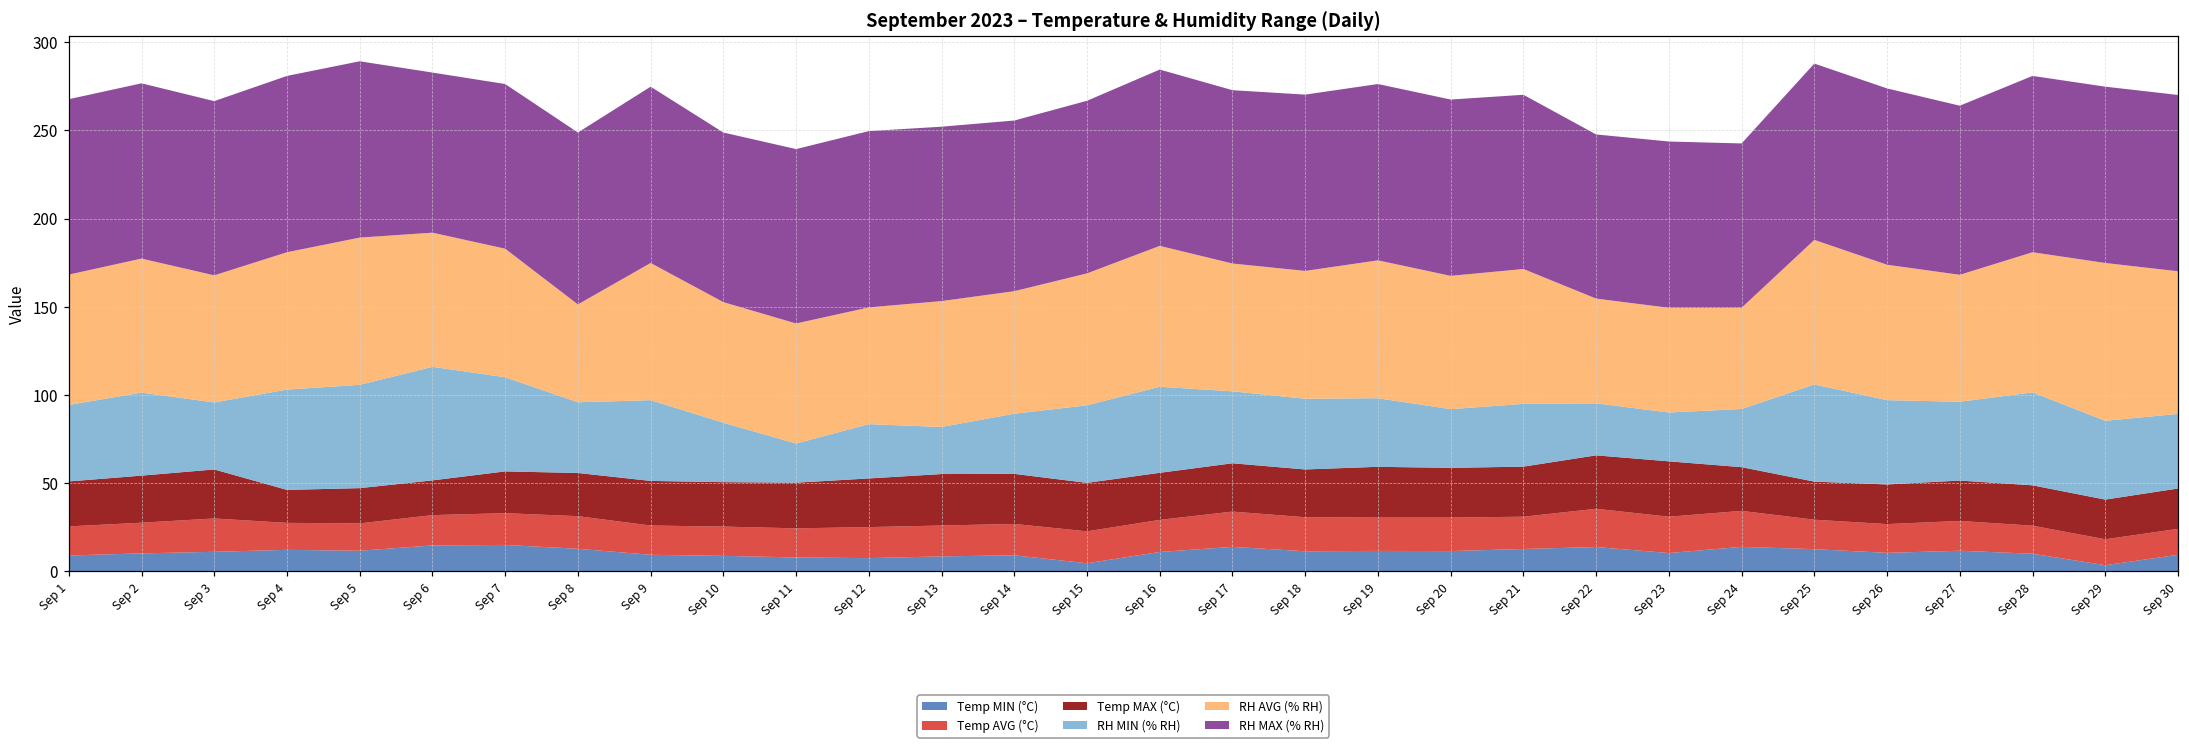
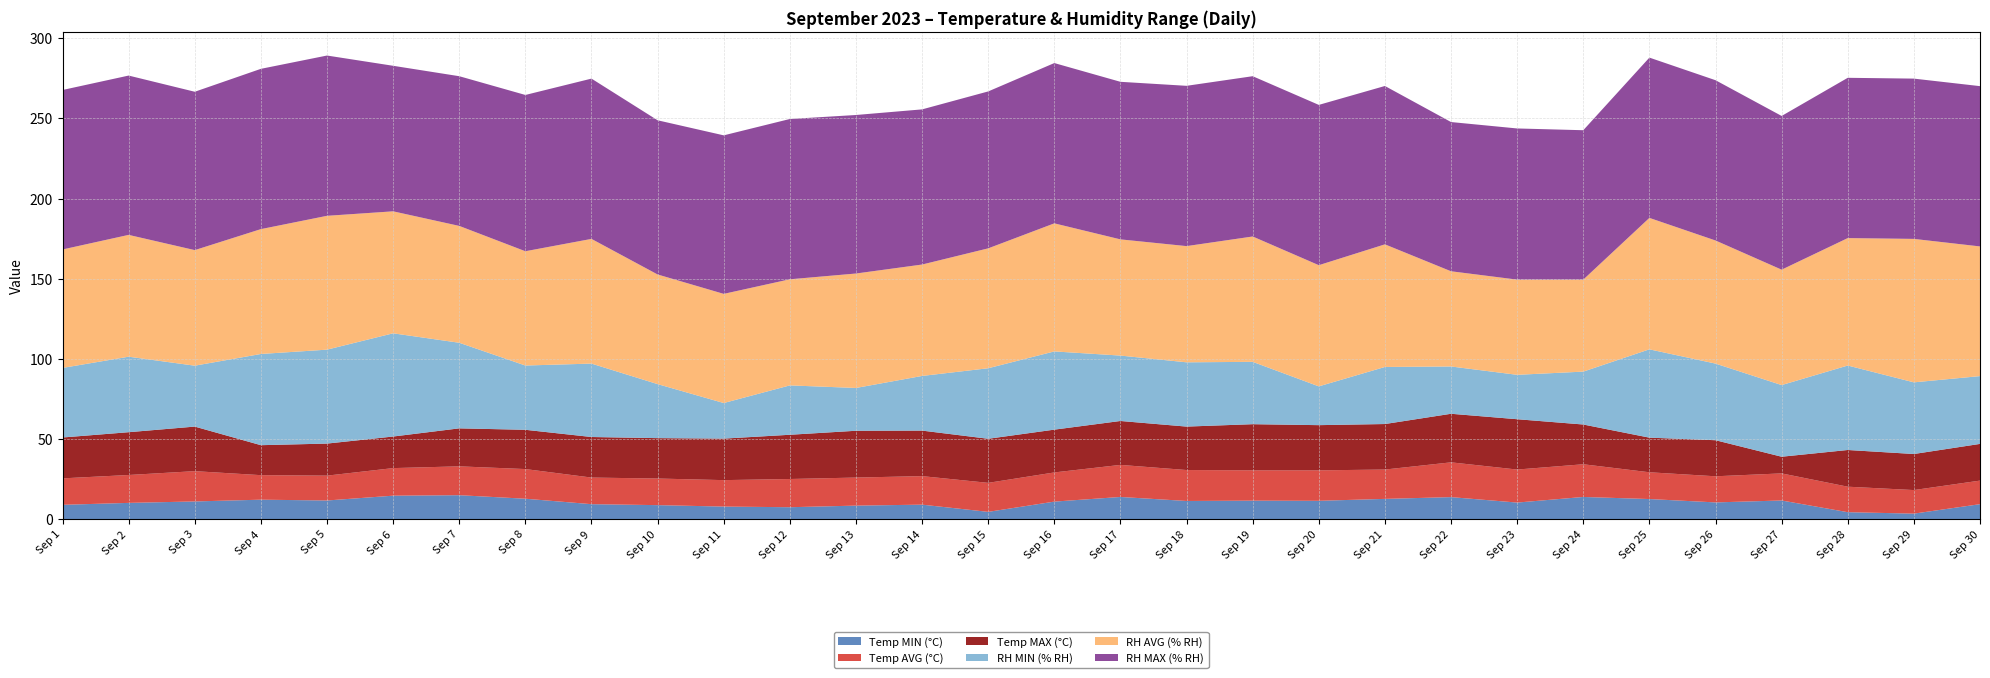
  {
    "Temp MIN (°C)": {
      "Sep 1": 9,
      "Sep 2": 10,
      "Sep 3": 11,
      "Sep 4": 12,
      "Sep 5": 12,
      "Sep 6": 15,
      "Sep 7": 15,
      "Sep 8": 13,
      "Sep 9": 9,
      "Sep 10": 9,
      "Sep 11": 8,
      "Sep 12": 7,
      "Sep 13": 8,
      "Sep 14": 9,
      "Sep 15": 5,
      "Sep 16": 11,
      "Sep 17": 14,
      "Sep 18": 11,
      "Sep 19": 12,
      "Sep 20": 11,
      "Sep 21": 13,
      "Sep 22": 14,
      "Sep 23": 10,
      "Sep 24": 14,
      "Sep 25": 13,
      "Sep 26": 10,
      "Sep 27": 12,
-     "Sep 28": 10,
+     "Sep 28": 4,
      "Sep 29": 3,
      "Sep 30": 9
    },
    "Temp AVG (°C)": {
      "Sep 1": 17,
      "Sep 2": 17,
      "Sep 3": 19,
      "Sep 4": 15,
      "Sep 5": 16,
      "Sep 6": 17,
      "Sep 7": 18,
      "Sep 8": 19,
      "Sep 9": 17,
      "Sep 10": 17,
      "Sep 11": 17,
      "Sep 12": 18,
      "Sep 13": 18,
      "Sep 14": 18,
      "Sep 15": 18,
      "Sep 16": 18,
      "Sep 17": 20,
      "Sep 18": 19,
      "Sep 19": 19,
      "Sep 20": 19,
      "Sep 21": 18,
      "Sep 22": 22,
      "Sep 23": 21,
      "Sep 24": 20,
      "Sep 25": 17,
      "Sep 26": 16,
      "Sep 27": 17,
      "Sep 28": 16,
      "Sep 29": 15,
      "Sep 30": 15
    },
    "Temp MAX (°C)": {
      "Sep 1": 26,
      "Sep 2": 27,
      "Sep 3": 28,
      "Sep 4": 19,
      "Sep 5": 20,
      "Sep 6": 20,
      "Sep 7": 24,
      "Sep 8": 25,
      "Sep 9": 25,
      "Sep 10": 25,
      "Sep 11": 26,
      "Sep 12": 28,
      "Sep 13": 29,
      "Sep 14": 28,
      "Sep 15": 28,
      "Sep 16": 27,
      "Sep 17": 27,
      "Sep 18": 27,
      "Sep 19": 29,
      "Sep 20": 28,
      "Sep 21": 28,
      "Sep 22": 30,
      "Sep 23": 31,
      "Sep 24": 25,
      "Sep 25": 22,
      "Sep 26": 23,
-     "Sep 27": 23,
+     "Sep 27": 10,
      "Sep 28": 23,
      "Sep 29": 22,
      "Sep 30": 23
    },
    "RH MIN (% RH)": {
      "Sep 1": 43,
      "Sep 2": 47,
      "Sep 3": 38,
      "Sep 4": 57,
      "Sep 5": 59,
      "Sep 6": 64,
      "Sep 7": 53,
      "Sep 8": 40,
      "Sep 9": 46,
      "Sep 10": 34,
      "Sep 11": 22,
      "Sep 12": 31,
      "Sep 13": 27,
      "Sep 14": 34,
      "Sep 15": 44,
      "Sep 16": 49,
      "Sep 17": 41,
      "Sep 18": 40,
      "Sep 19": 39,
-     "Sep 20": 33,
+     "Sep 20": 24,
      "Sep 21": 36,
      "Sep 22": 30,
      "Sep 23": 28,
      "Sep 24": 33,
      "Sep 25": 55,
      "Sep 26": 48,
      "Sep 27": 45,
      "Sep 28": 53,
      "Sep 29": 45,
      "Sep 30": 42
    },
    "RH AVG (% RH)": {
      "Sep 1": 74,
      "Sep 2": 76,
      "Sep 3": 72,
      "Sep 4": 78,
      "Sep 5": 83,
      "Sep 6": 76,
      "Sep 7": 73,
-     "Sep 8": 56,
+     "Sep 8": 71,
      "Sep 9": 78,
      "Sep 10": 68,
      "Sep 11": 68,
      "Sep 12": 66,
      "Sep 13": 71,
      "Sep 14": 70,
      "Sep 15": 75,
      "Sep 16": 80,
      "Sep 17": 73,
      "Sep 18": 73,
      "Sep 19": 78,
      "Sep 20": 76,
      "Sep 21": 77,
      "Sep 22": 59,
      "Sep 23": 59,
      "Sep 24": 57,
      "Sep 25": 82,
      "Sep 26": 77,
      "Sep 27": 72,
      "Sep 28": 80,
      "Sep 29": 90,
      "Sep 30": 81
    },
    "RH MAX (% RH)": {
      "Sep 1": 100,
      "Sep 2": 99,
      "Sep 3": 99,
      "Sep 4": 100,
      "Sep 5": 100,
      "Sep 6": 91,
      "Sep 7": 93,
      "Sep 8": 98,
      "Sep 9": 100,
      "Sep 10": 96,
      "Sep 11": 99,
      "Sep 12": 100,
      "Sep 13": 99,
      "Sep 14": 97,
      "Sep 15": 98,
      "Sep 16": 100,
      "Sep 17": 98,
      "Sep 18": 100,
      "Sep 19": 100,
      "Sep 20": 100,
      "Sep 21": 99,
      "Sep 22": 93,
      "Sep 23": 94,
      "Sep 24": 93,
      "Sep 25": 100,
      "Sep 26": 100,
      "Sep 27": 96,
      "Sep 28": 100,
      "Sep 29": 100,
      "Sep 30": 100
    }
  }
